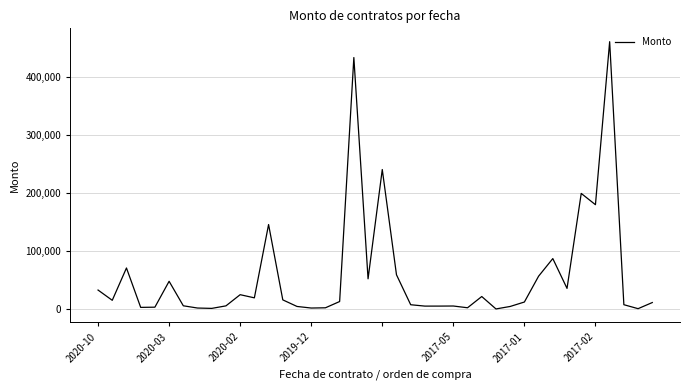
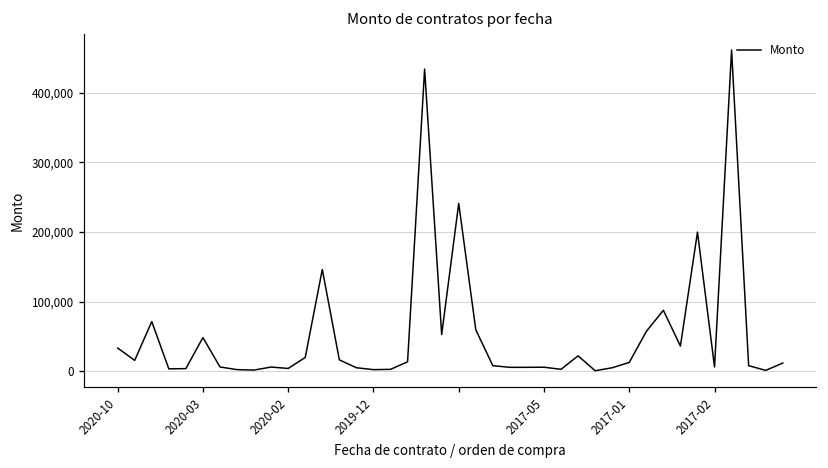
  {
    "2020-10": "30,000",
    "2020-03": "50,000",
-   "2020-02": "30,000",
+   "2020-02": "0",
    "2019-12": "0",
    "2017-05": "10,000",
    "2017-01": "10,000",
-   "2017-02": "180,000"
+   "2017-02": "10,000"
  }
